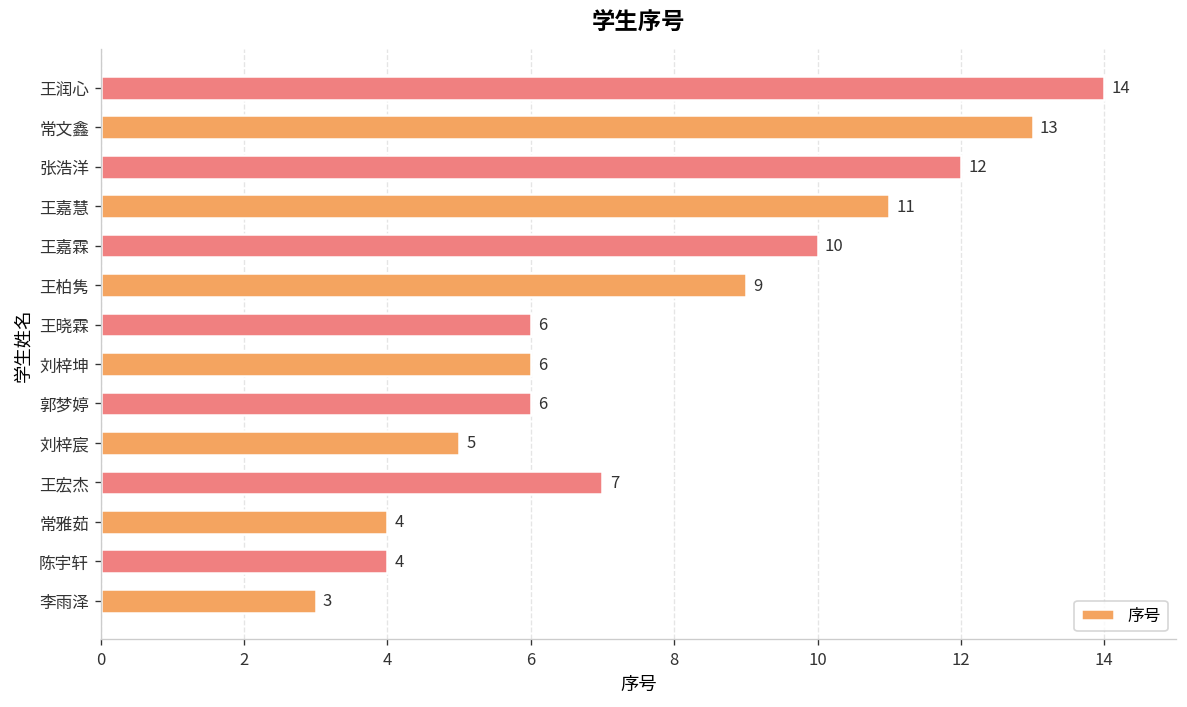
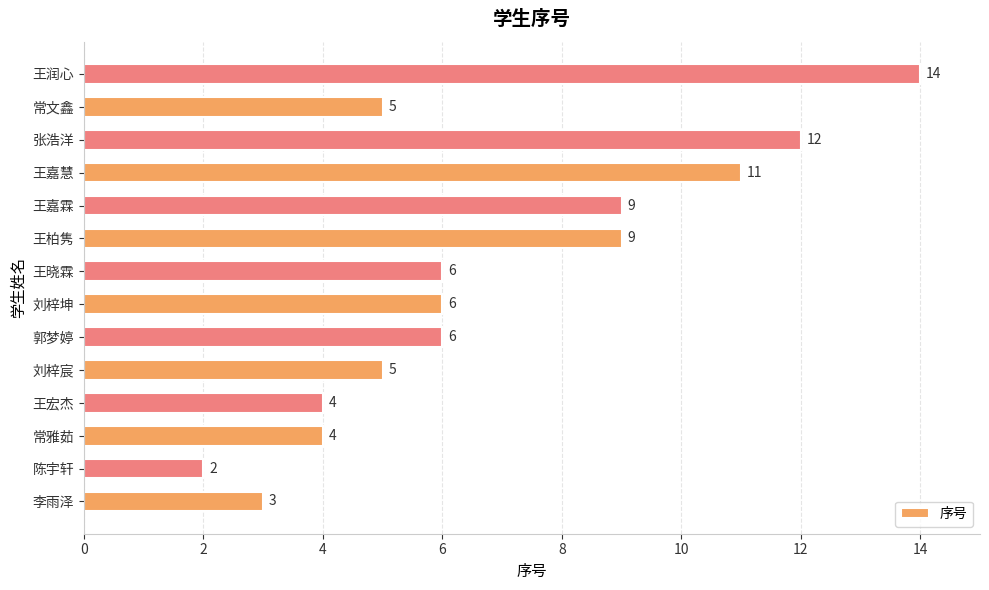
  {
    "王润心": 14,
-   "常文鑫": 13,
+   "常文鑫": 5,
    "张浩洋": 12,
    "王嘉慧": 11,
-   "王嘉霖": 10,
+   "王嘉霖": 9,
    "王柏隽": 9,
    "王晓霖": 6,
    "刘梓坤": 6,
    "郭梦婷": 6,
    "刘梓宸": 5,
-   "王宏杰": 7,
+   "王宏杰": 4,
    "常雅茹": 4,
-   "陈宇轩": 4,
+   "陈宇轩": 2,
    "李雨泽": 3
  }
